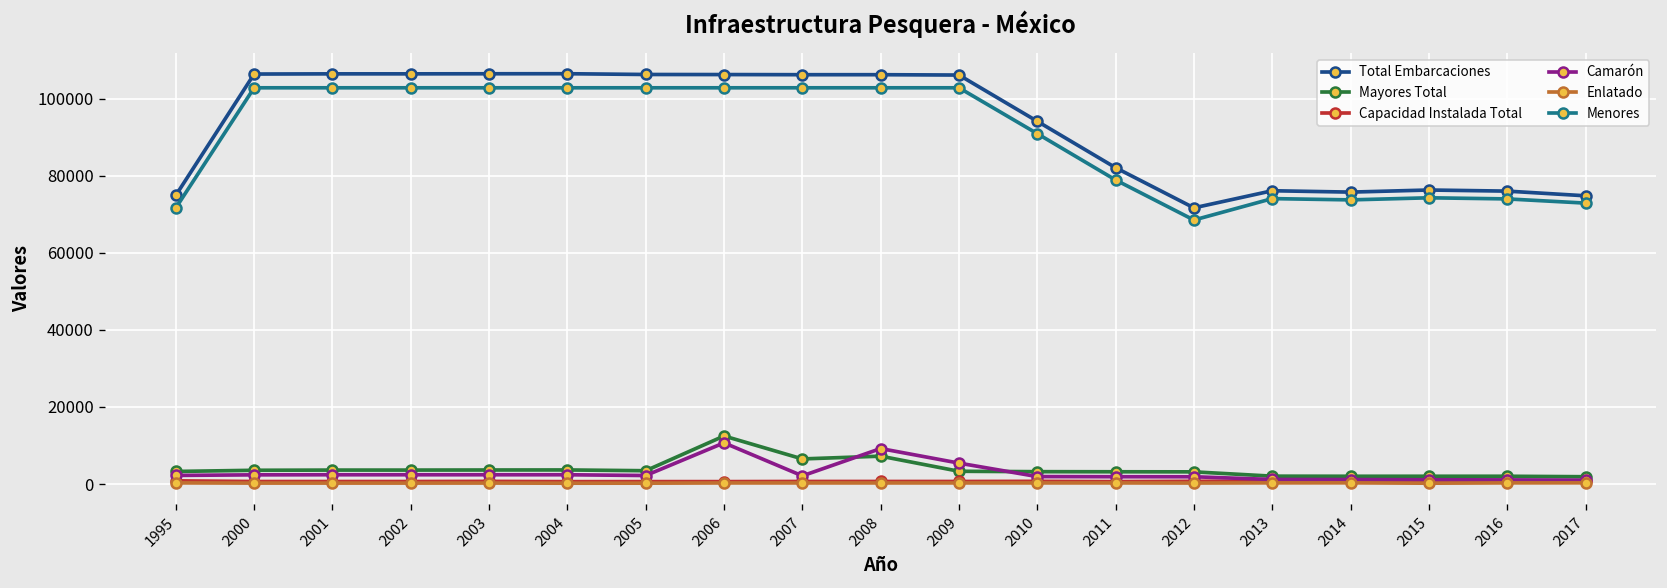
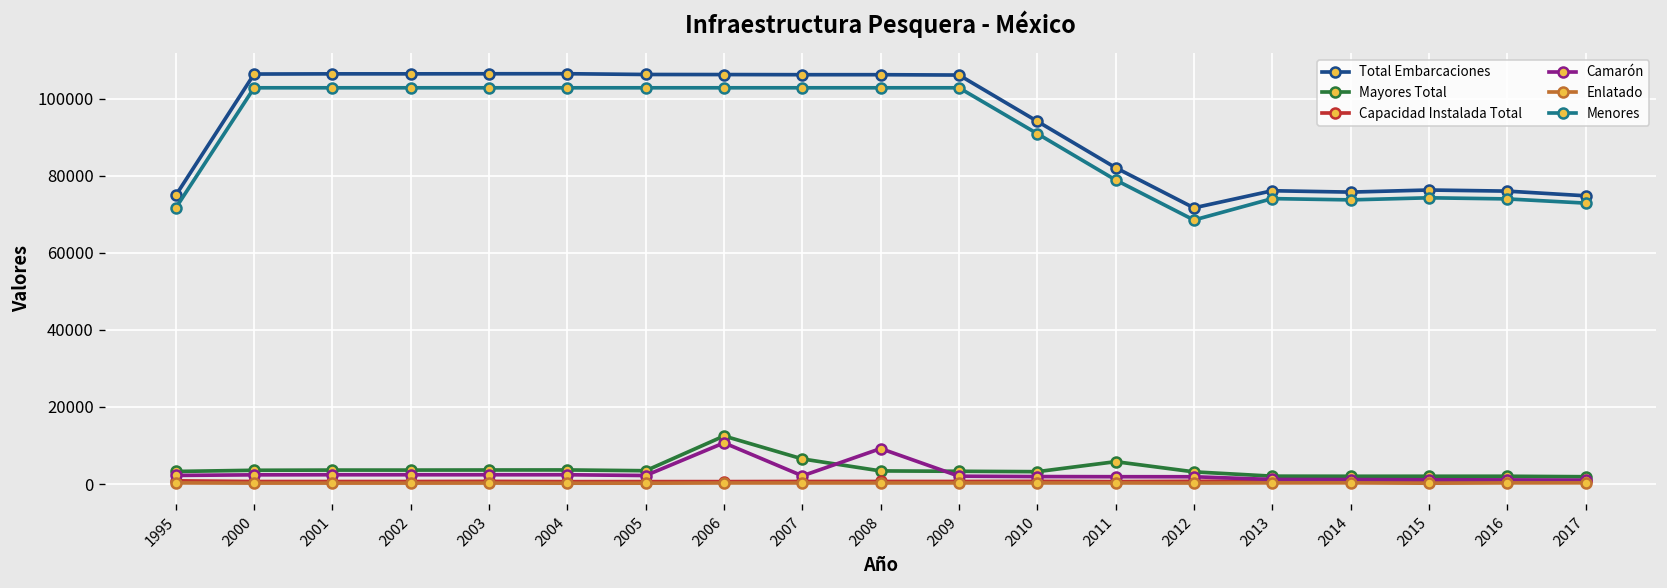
  {
    "Mayores Total": {
      "1995": 3000,
      "2000": 4000,
      "2001": 4000,
      "2002": 4000,
      "2003": 4000,
      "2004": 4000,
      "2005": 3000,
      "2006": 12000,
      "2007": 7000,
-     "2008": 7000,
+     "2008": 3000,
      "2009": 3000,
      "2010": 3000,
-     "2011": 3000,
+     "2011": 6000,
      "2012": 3000,
      "2013": 2000,
      "2014": 2000,
      "2015": 2000,
      "2016": 2000,
      "2017": 2000
    },
    "Camarón": {
      "1995": 2000,
      "2000": 2000,
      "2001": 2000,
      "2002": 2000,
      "2003": 2000,
      "2004": 2000,
      "2005": 2000,
      "2006": 11000,
      "2007": 2000,
      "2008": 9000,
-     "2009": 5000,
+     "2009": 2000,
      "2010": 2000,
      "2011": 2000,
      "2012": 2000
    }
  }
